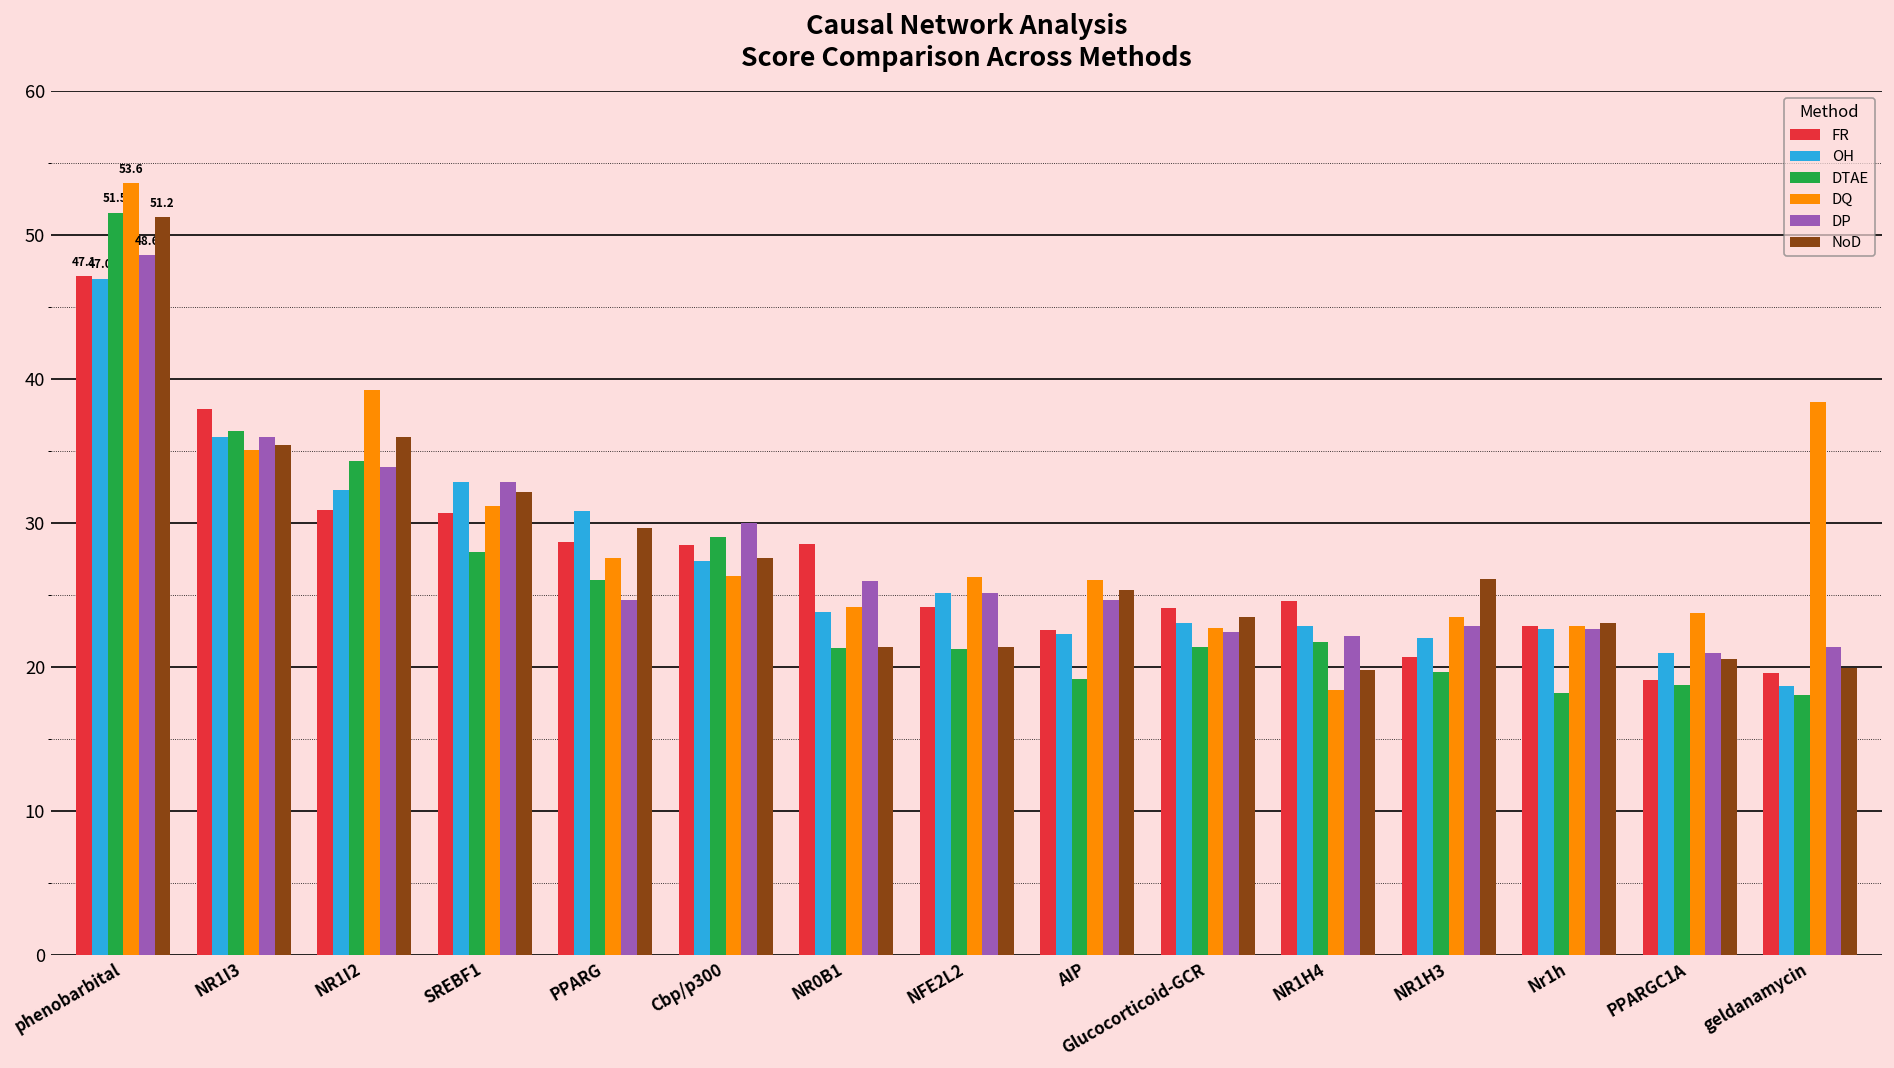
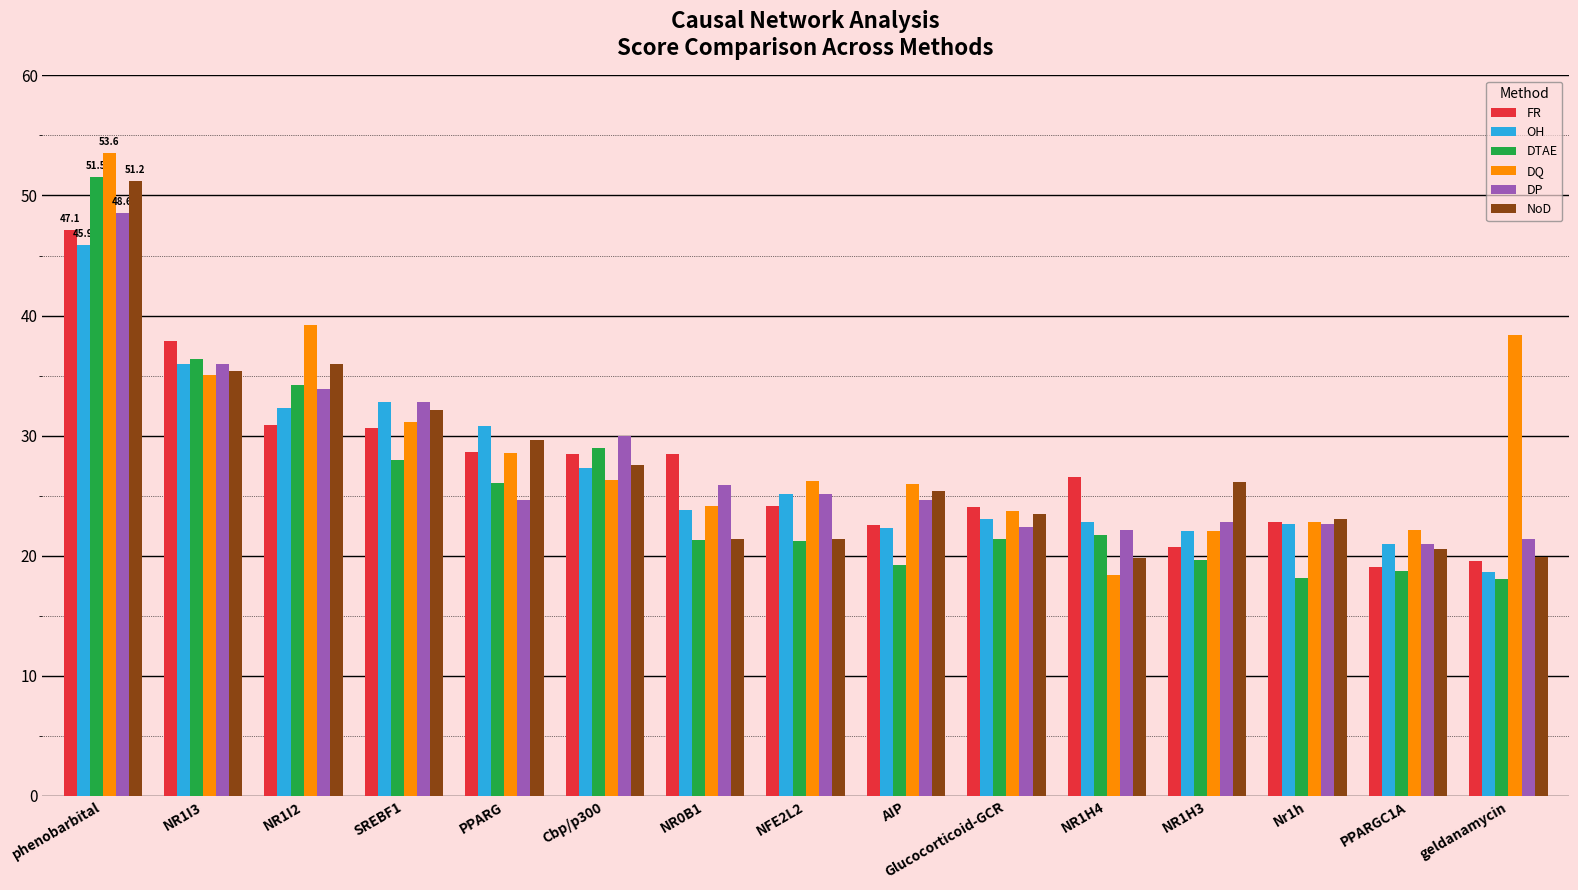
  {
    "FR": {
      "NR1I3": 37.9,
      "NR1I2": 30.9,
      "SREBF1": 30.6,
      "PPARG": 28.7,
      "Cbp/p300": 28.4,
      "NR0B1": 28.5,
      "NFE2L2": 24.2,
      "AIP": 22.5,
      "Glucocorticoid-GCR": 24.1,
-     "NR1H4": 24.5,
+     "NR1H4": 26.6,
      "NR1H3": 20.7,
      "Nr1h": 22.8,
      "PPARGC1A": 19.1,
      "geldanamycin": 19.6
    },
    "OH": {
-     "phenobarbital": 47.0
+     "phenobarbital": 45.9
    },
    "DTAE": {
      "phenobarbital": 51.5
    },
    "DQ": {
      "NR1I3": 35.1,
      "NR1I2": 39.2,
      "SREBF1": 31.2,
-     "PPARG": 27.5,
+     "PPARG": 28.5,
      "Cbp/p300": 26.3,
      "NR0B1": 24.2,
      "NFE2L2": 26.2,
      "AIP": 26.0,
-     "Glucocorticoid-GCR": 22.7,
+     "Glucocorticoid-GCR": 23.8,
      "NR1H4": 18.4,
-     "NR1H3": 23.5,
+     "NR1H3": 22.0,
      "Nr1h": 22.8,
-     "PPARGC1A": 23.7,
+     "PPARGC1A": 22.2,
      "geldanamycin": 38.4
    },
    "DP": {
      "phenobarbital": 48.6
    },
    "NoD": {
      "phenobarbital": 51.2
    }
  }
